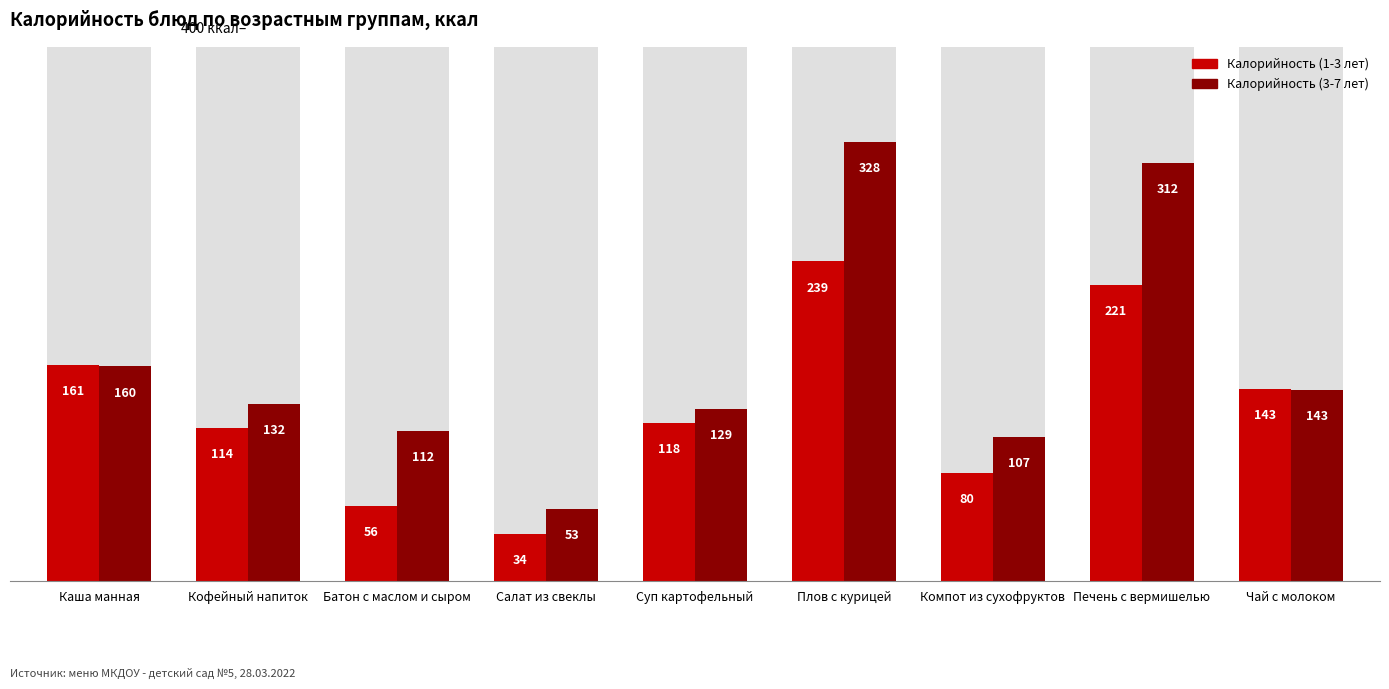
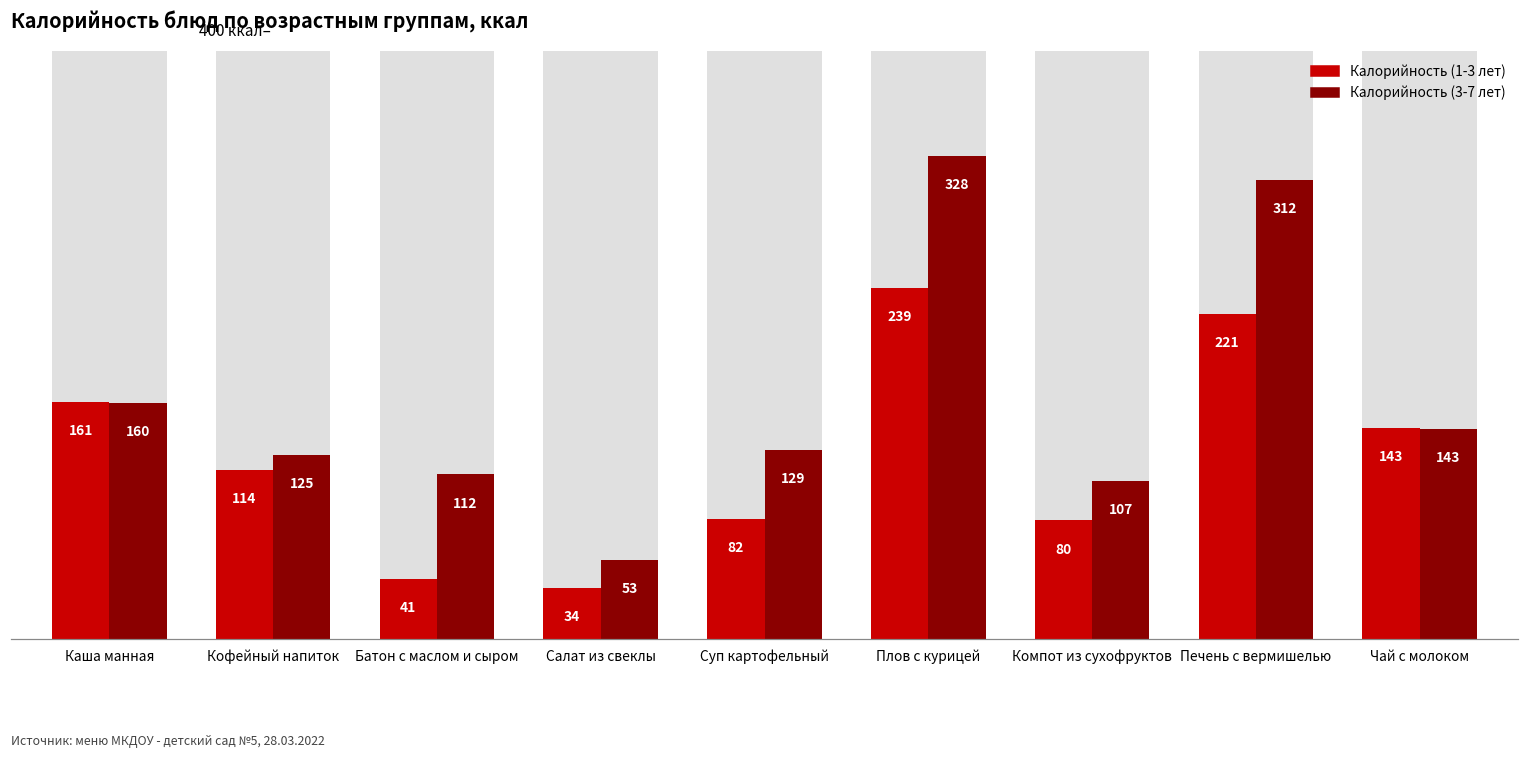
  {
    "Калорийность (1-3 лет)": {
-     "Батон с маслом и сыром": 56,
-     "Суп картофельный": 118
+     "Батон с маслом и сыром": 41,
+     "Суп картофельный": 82
    },
    "Калорийность (3-7 лет)": {
-     "Кофейный напиток": 132
+     "Кофейный напиток": 125
    }
  }
